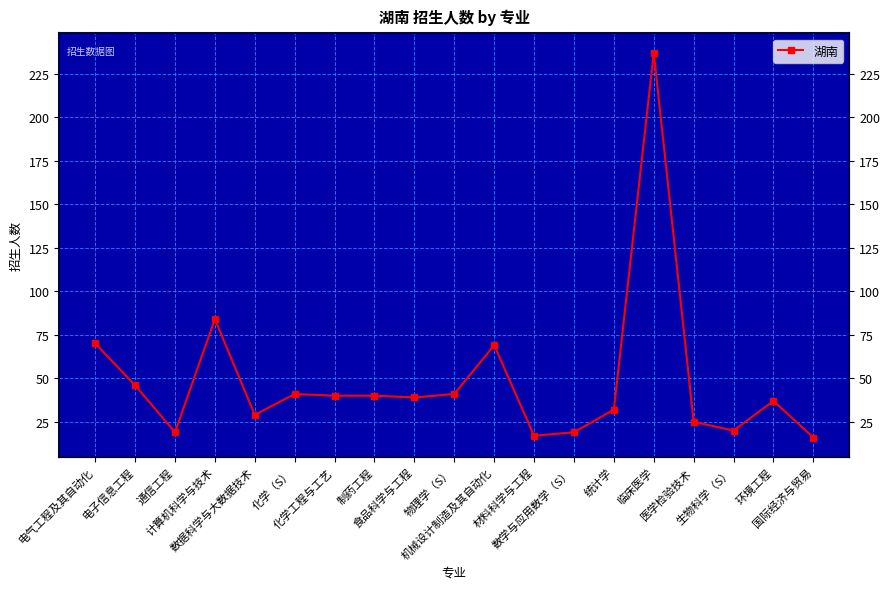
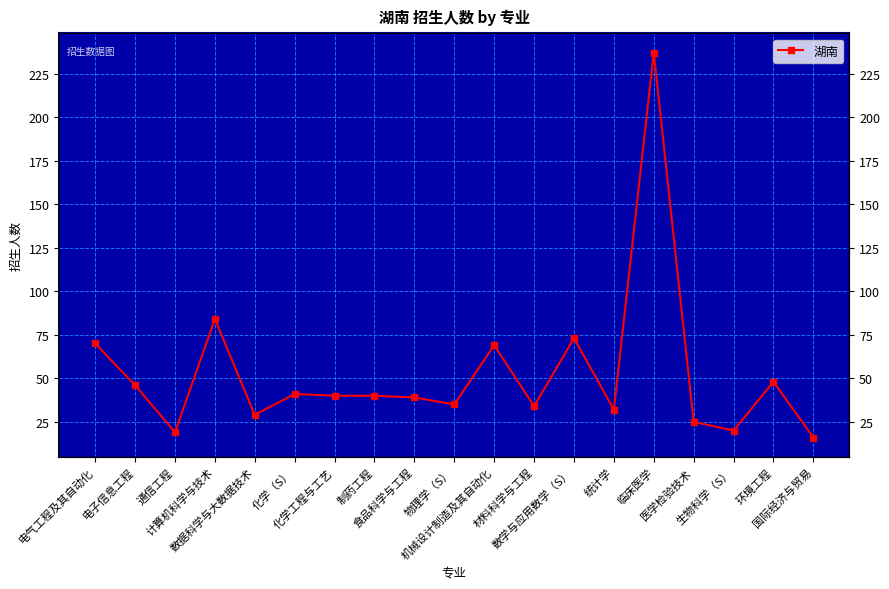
  {
    "电气工程及其自动化": 70,
    "电子信息工程": 46,
    "通信工程": 19,
    "计算机科学与技术": 84,
    "数据科学与大数据技术": 29,
    "化学（S）": 41,
    "化学工程与工艺": 40,
    "制药工程": 40,
    "食品科学与工程": 39,
-   "物理学（S）": 41,
+   "物理学（S）": 35,
    "机械设计制造及其自动化": 69,
-   "材料科学与工程": 17,
-   "数学与应用数学（S）": 19,
+   "材料科学与工程": 34,
+   "数学与应用数学（S）": 73,
    "统计学": 32,
    "临床医学": 237,
    "医学检验技术": 25,
    "生物科学（S）": 20,
-   "环境工程": 37,
+   "环境工程": 48,
    "国际经济与贸易": 16
  }
